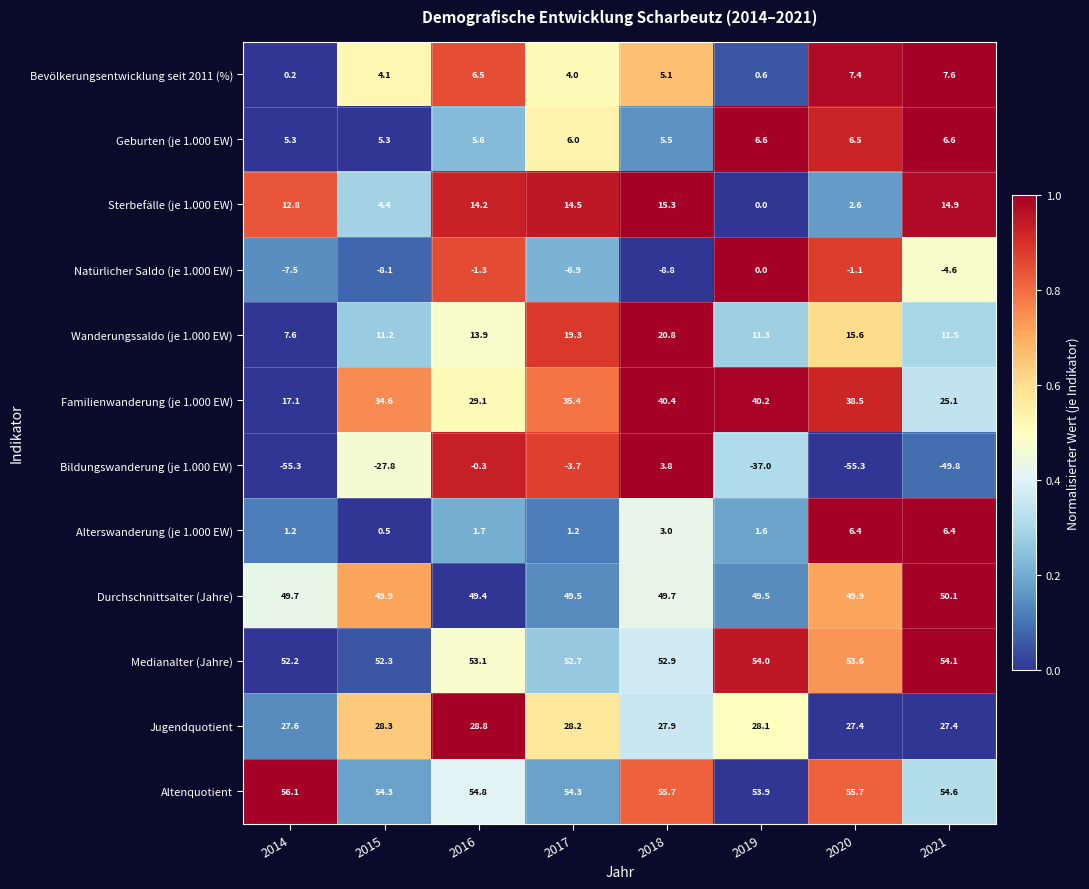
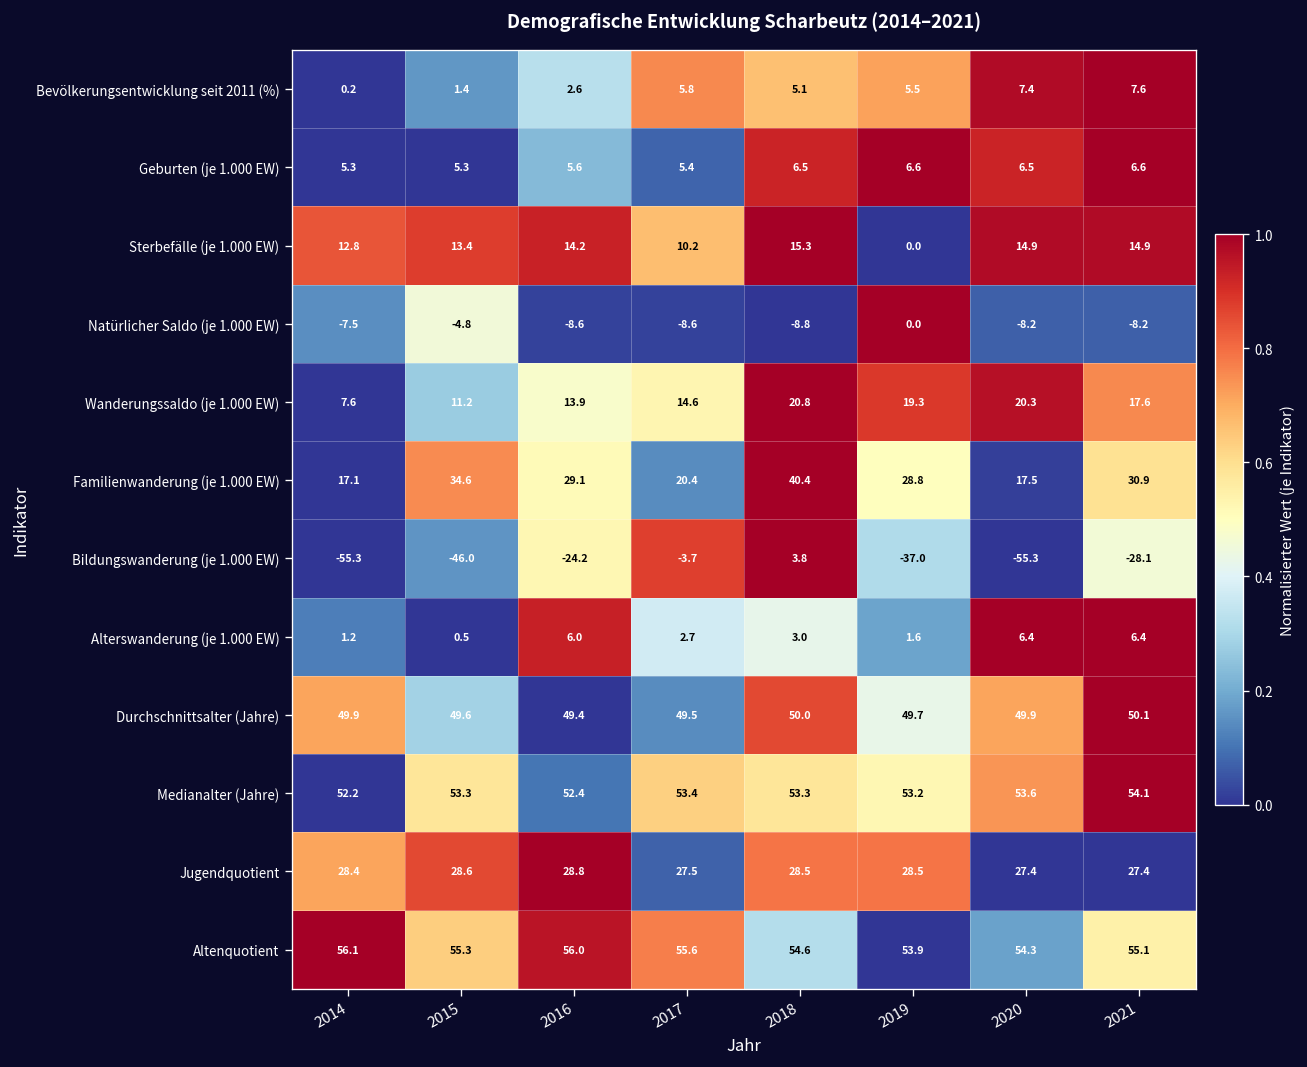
  {
    "Bevölkerungsentwicklung seit 2011 (%)": {
      "2014": 0.2,
-     "2015": 4.1,
-     "2016": 6.5,
-     "2017": 4.0,
+     "2015": 1.4,
+     "2016": 2.6,
+     "2017": 5.8,
      "2018": 5.1,
-     "2019": 0.6,
+     "2019": 5.5,
      "2020": 7.4,
      "2021": 7.6
    },
    "Geburten (je 1.000 EW)": {
      "2014": 5.3,
      "2015": 5.3,
      "2016": 5.6,
-     "2017": 6.0,
-     "2018": 5.5,
+     "2017": 5.4,
+     "2018": 6.5,
      "2019": 6.6,
      "2020": 6.5,
      "2021": 6.6
    },
    "Sterbefälle (je 1.000 EW)": {
      "2014": 12.8,
-     "2015": 4.4,
+     "2015": 13.4,
      "2016": 14.2,
-     "2017": 14.5,
+     "2017": 10.2,
      "2018": 15.3,
      "2019": 0.0,
-     "2020": 2.6,
+     "2020": 14.9,
      "2021": 14.9
    },
    "Natürlicher Saldo (je 1.000 EW)": {
      "2014": -7.5,
-     "2015": -8.1,
-     "2016": -1.3,
-     "2017": -6.9,
+     "2015": -4.8,
+     "2016": -8.6,
+     "2017": -8.6,
      "2018": -8.8,
      "2019": 0.0,
-     "2020": -1.1,
-     "2021": -4.6
+     "2020": -8.2,
+     "2021": -8.2
    },
    "Wanderungssaldo (je 1.000 EW)": {
      "2014": 7.6,
      "2015": 11.2,
      "2016": 13.9,
-     "2017": 19.3,
+     "2017": 14.6,
      "2018": 20.8,
-     "2019": 11.3,
-     "2020": 15.6,
-     "2021": 11.5
+     "2019": 19.3,
+     "2020": 20.3,
+     "2021": 17.6
    },
    "Familienwanderung (je 1.000 EW)": {
      "2014": 17.1,
      "2015": 34.6,
      "2016": 29.1,
-     "2017": 35.4,
+     "2017": 20.4,
      "2018": 40.4,
-     "2019": 40.2,
-     "2020": 38.5,
-     "2021": 25.1
+     "2019": 28.8,
+     "2020": 17.5,
+     "2021": 30.9
    },
    "Bildungswanderung (je 1.000 EW)": {
      "2014": -55.3,
-     "2015": -27.8,
-     "2016": -0.3,
+     "2015": -46.0,
+     "2016": -24.2,
      "2017": -3.7,
      "2018": 3.8,
      "2019": -37.0,
      "2020": -55.3,
-     "2021": -49.8
+     "2021": -28.1
    },
    "Alterswanderung (je 1.000 EW)": {
      "2014": 1.2,
      "2015": 0.5,
-     "2016": 1.7,
-     "2017": 1.2,
+     "2016": 6.0,
+     "2017": 2.7,
      "2018": 3.0,
      "2019": 1.6,
      "2020": 6.4,
      "2021": 6.4
    },
    "Durchschnittsalter (Jahre)": {
-     "2014": 49.7,
-     "2015": 49.9,
+     "2014": 49.9,
+     "2015": 49.6,
      "2016": 49.4,
      "2017": 49.5,
-     "2018": 49.7,
-     "2019": 49.5,
+     "2018": 50.0,
+     "2019": 49.7,
      "2020": 49.9,
      "2021": 50.1
    },
    "Medianalter (Jahre)": {
      "2014": 52.2,
-     "2015": 52.3,
-     "2016": 53.1,
-     "2017": 52.7,
-     "2018": 52.9,
-     "2019": 54.0,
+     "2015": 53.3,
+     "2016": 52.4,
+     "2017": 53.4,
+     "2018": 53.3,
+     "2019": 53.2,
      "2020": 53.6,
      "2021": 54.1
    },
    "Jugendquotient": {
-     "2014": 27.6,
-     "2015": 28.3,
+     "2014": 28.4,
+     "2015": 28.6,
      "2016": 28.8,
-     "2017": 28.2,
-     "2018": 27.9,
-     "2019": 28.1,
+     "2017": 27.5,
+     "2018": 28.5,
+     "2019": 28.5,
      "2020": 27.4,
      "2021": 27.4
    },
    "Altenquotient": {
      "2014": 56.1,
-     "2015": 54.3,
-     "2016": 54.8,
-     "2017": 54.3,
-     "2018": 55.7,
+     "2015": 55.3,
+     "2016": 56.0,
+     "2017": 55.6,
+     "2018": 54.6,
      "2019": 53.9,
-     "2020": 55.7,
-     "2021": 54.6
+     "2020": 54.3,
+     "2021": 55.1
    }
  }
